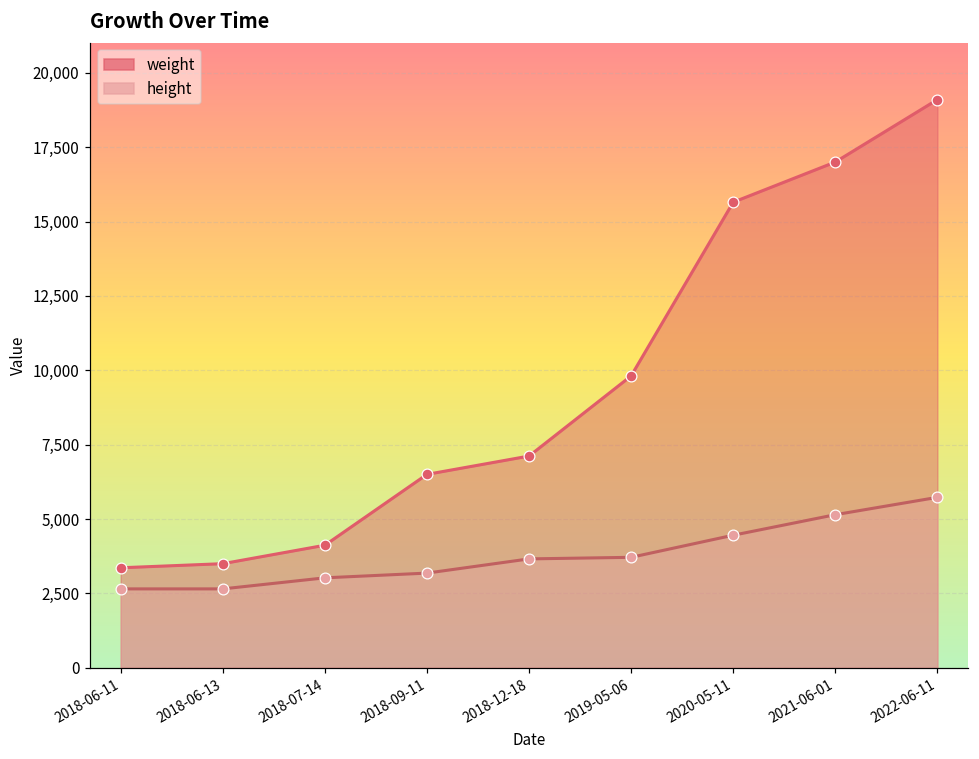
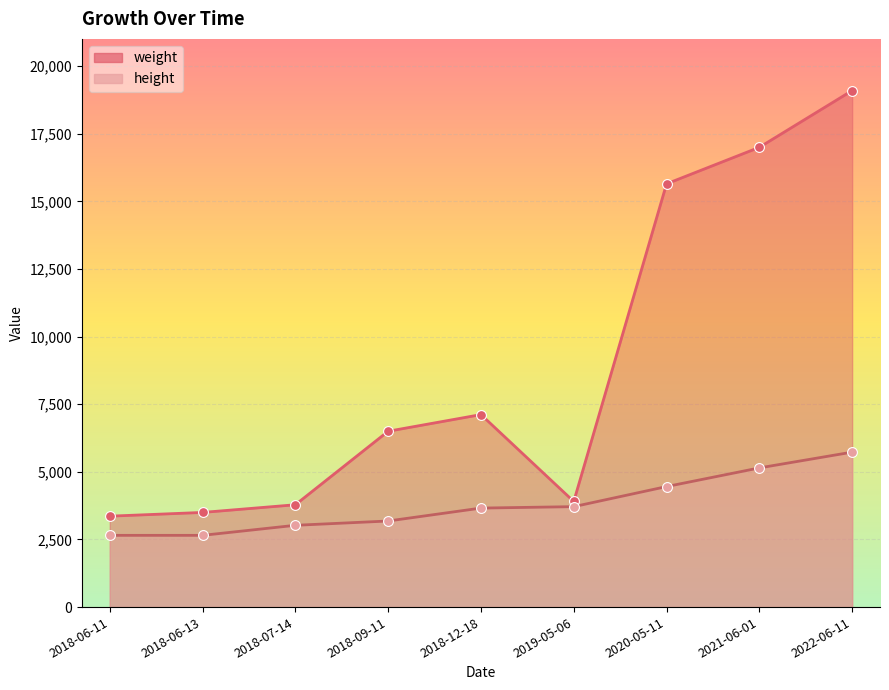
  {
    "weight": {
      "2018-06-11": "3,400",
      "2018-06-13": "3,500",
-     "2018-07-14": "4,100",
+     "2018-07-14": "3,800",
      "2018-09-11": "6,500",
      "2018-12-18": "7,100",
-     "2019-05-06": "9,800",
+     "2019-05-06": "3,900",
      "2020-05-11": "15,700",
      "2021-06-01": "17,000",
      "2022-06-11": "19,100"
    },
    "height": {
      "2018-06-11": "2,700",
      "2018-06-13": "2,700",
      "2018-07-14": "3,000",
      "2018-09-11": "3,200",
      "2018-12-18": "3,700",
      "2019-05-06": "3,700",
      "2020-05-11": "4,500",
      "2021-06-01": "5,100",
      "2022-06-11": "5,700"
    }
  }
